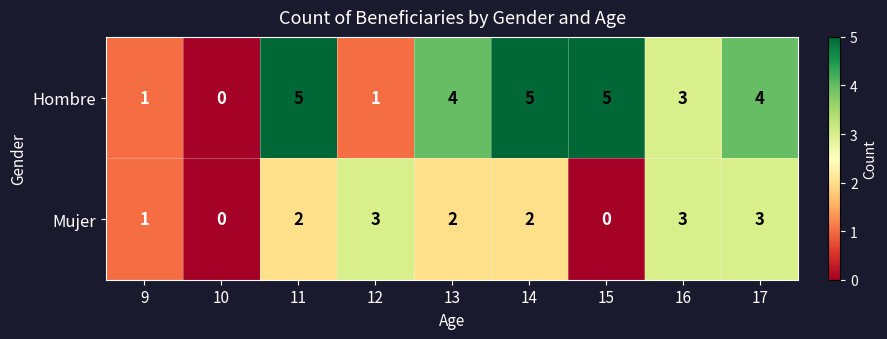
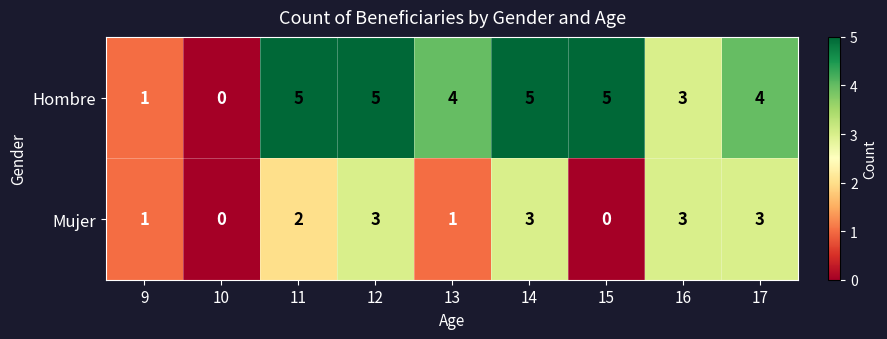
  {
    "Hombre": {
      "9": 1,
      "10": 0,
      "11": 5,
-     "12": 1,
+     "12": 5,
      "13": 4,
      "14": 5,
      "15": 5,
      "16": 3,
      "17": 4
    },
    "Mujer": {
      "9": 1,
      "10": 0,
      "11": 2,
      "12": 3,
-     "13": 2,
-     "14": 2,
+     "13": 1,
+     "14": 3,
      "15": 0,
      "16": 3,
      "17": 3
    }
  }
